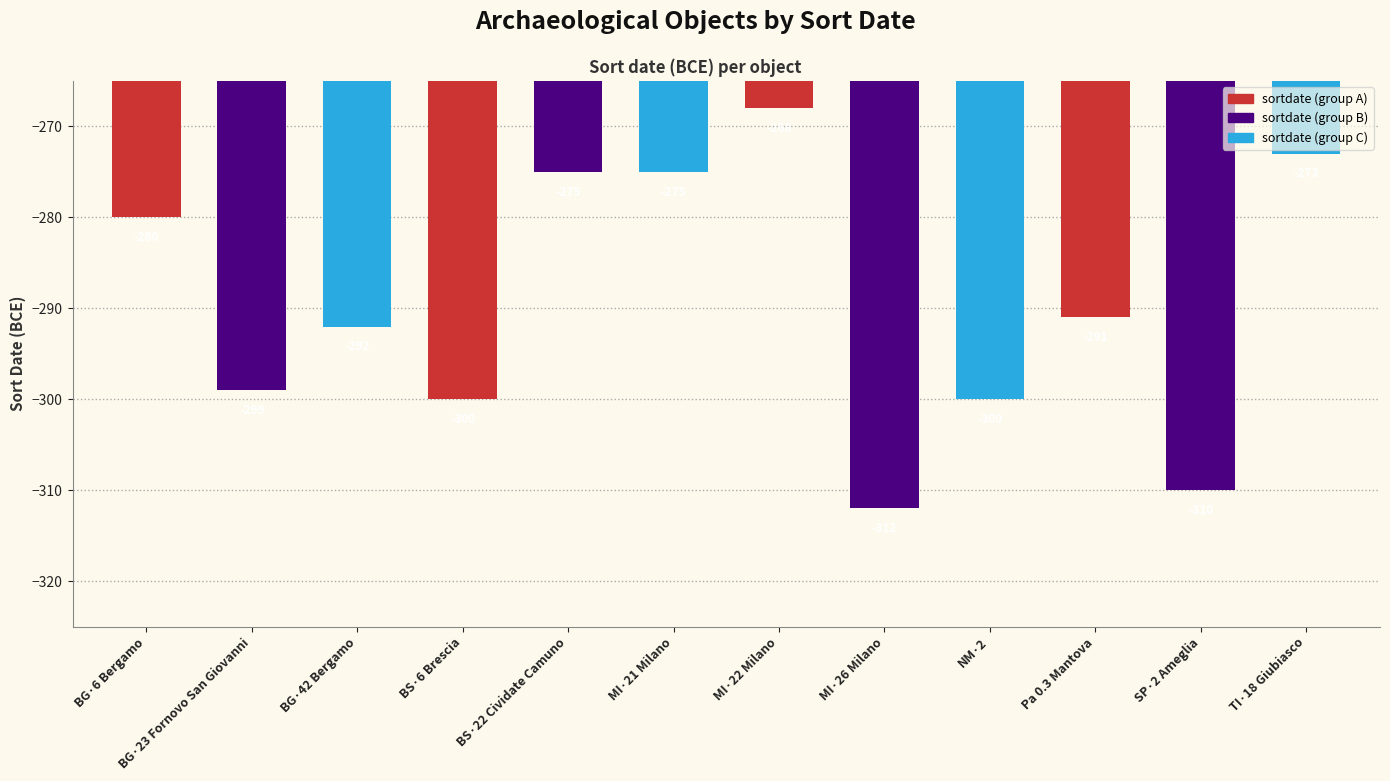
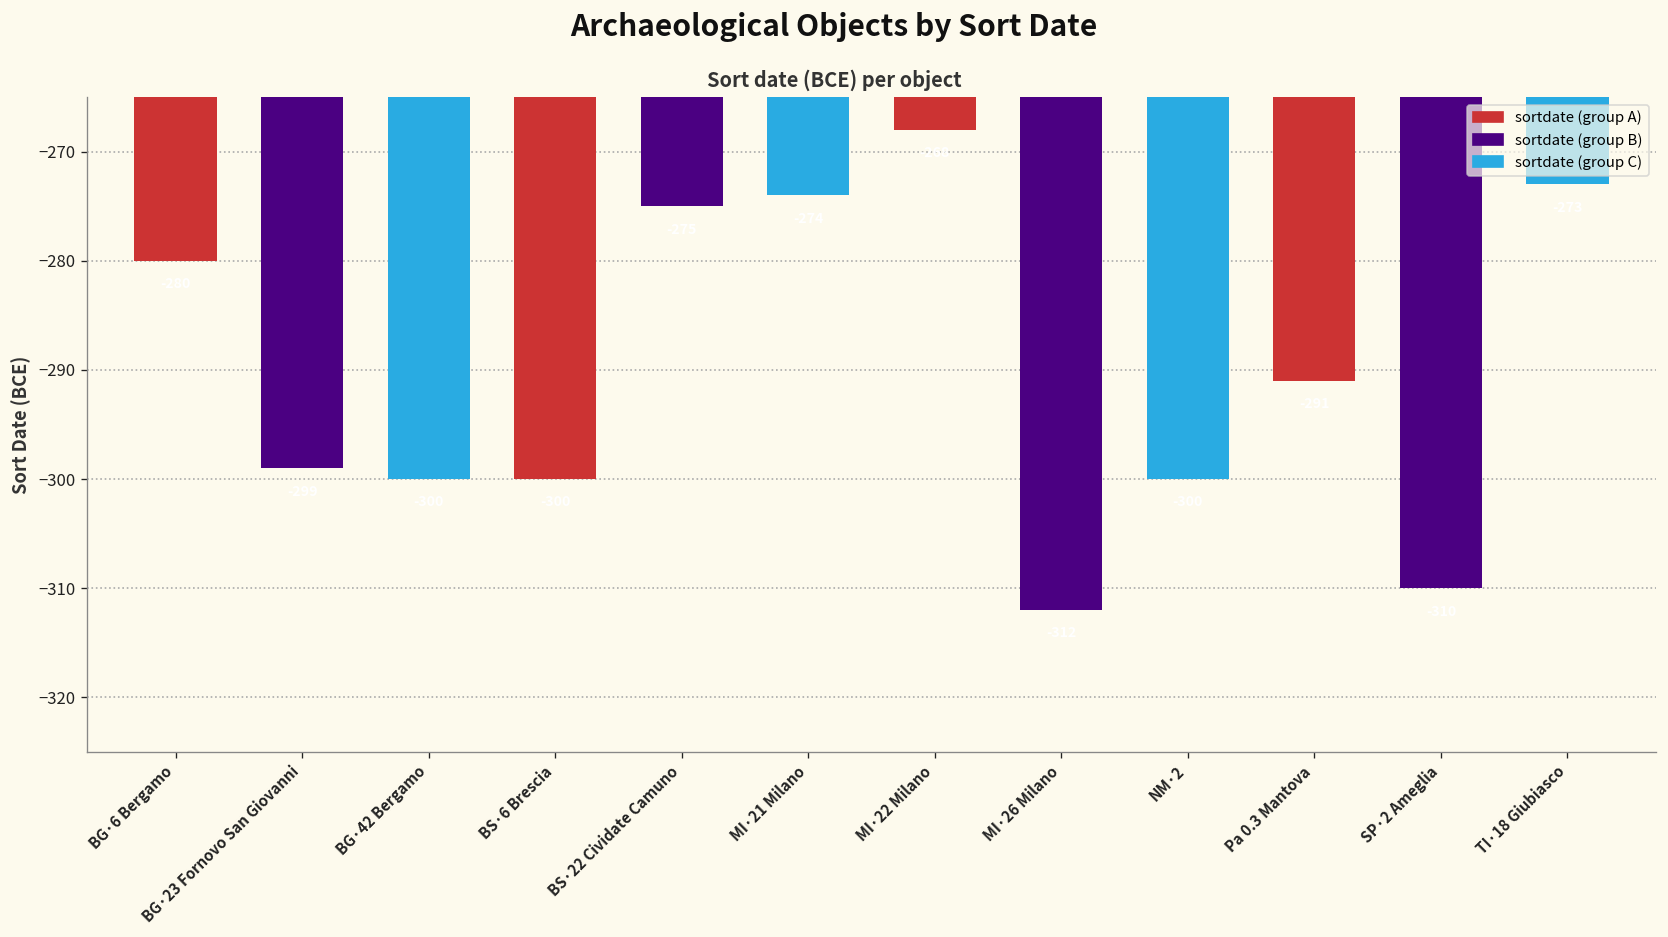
  {
    "BG·6 Bergamo": -280,
    "BG·23 Fornovo San Giovanni": -299,
-   "BG·42 Bergamo": -292,
+   "BG·42 Bergamo": -300,
    "BS·6 Brescia": -300,
    "BS·22 Cividate Camuno": -275,
-   "MI·21 Milano": -275,
+   "MI·21 Milano": -274,
    "MI·22 Milano": -268,
    "MI·26 Milano": -312,
    "NM·2": -300,
    "Pa 0.3 Mantova": -291,
    "SP·2 Ameglia": -310,
    "TI·18 Giubiasco": -273
  }
